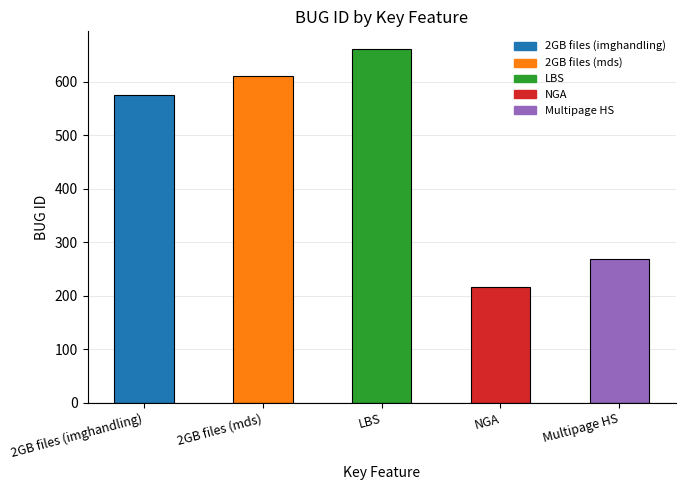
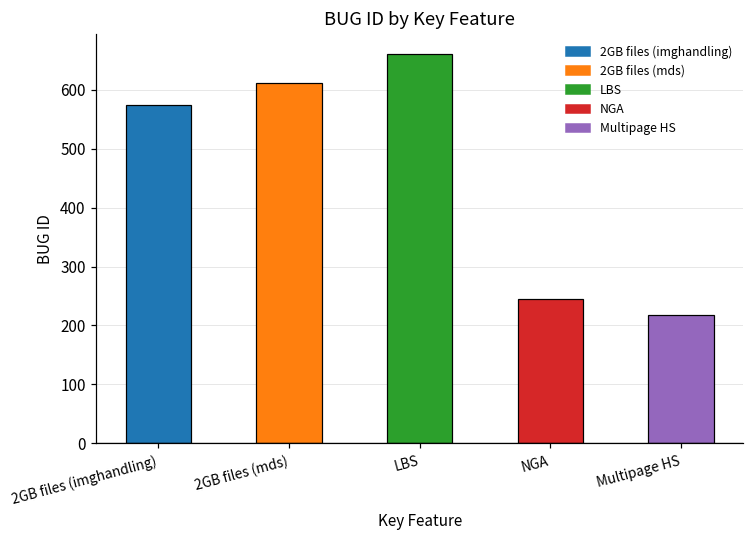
  {
    "2GB files (imghandling)": 580,
    "2GB files (mds)": 610,
    "LBS": 660,
-   "NGA": 220,
-   "Multipage HS": 270
+   "NGA": 250,
+   "Multipage HS": 220
  }
